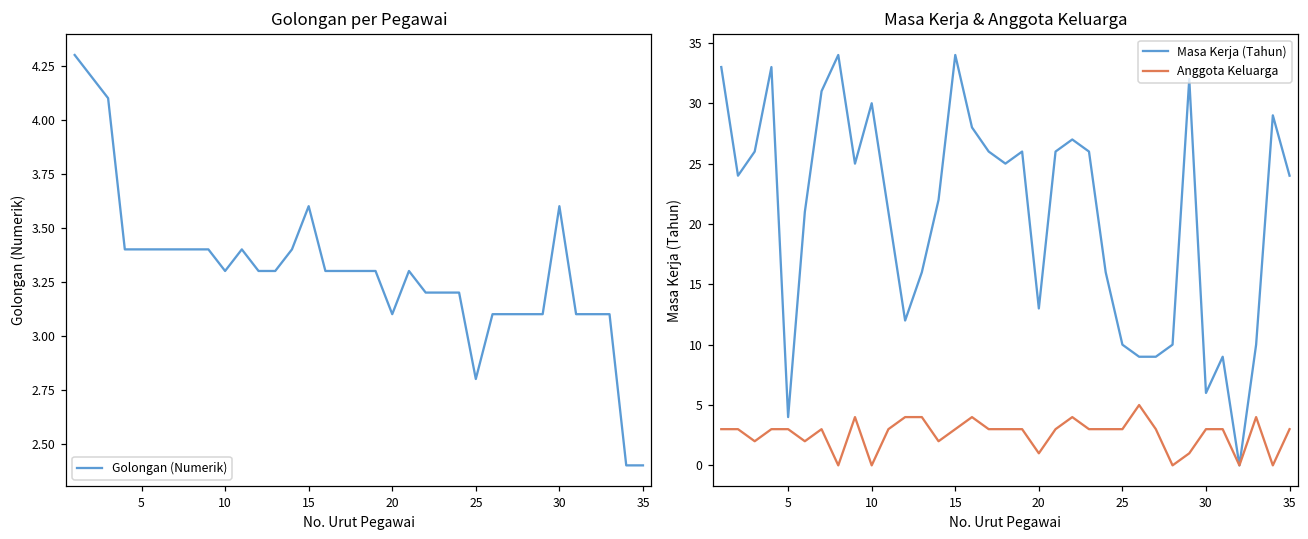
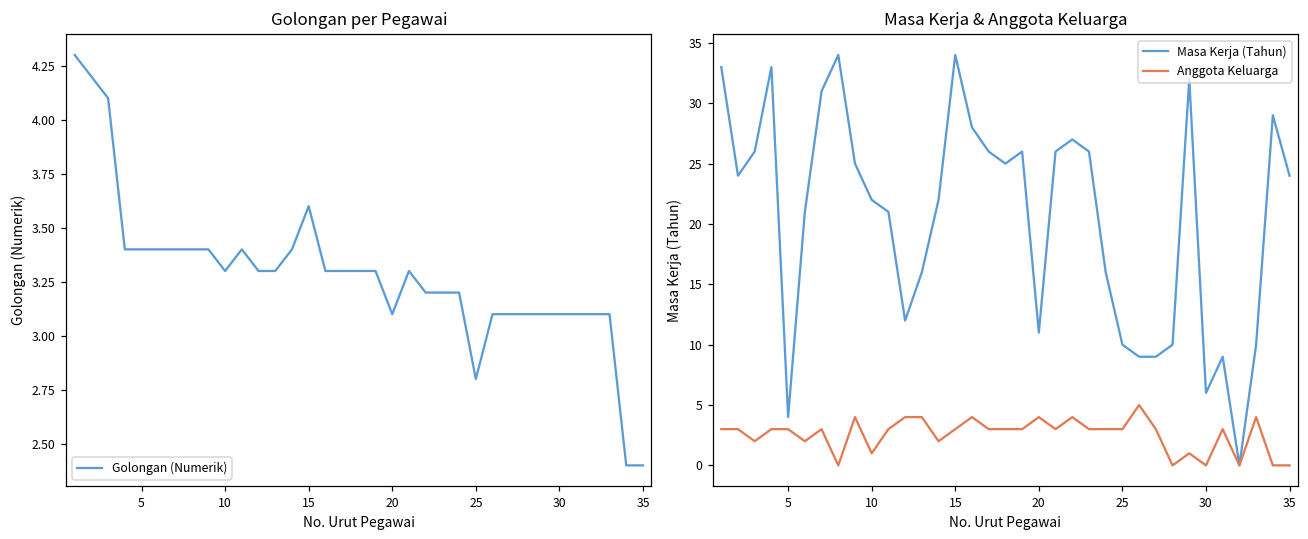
  {
    "Golongan per Pegawai": {
      "5": 3.4,
      "10": 3.3,
      "15": 3.6,
      "20": 3.1,
      "25": 2.8,
-     "30": 3.6,
+     "30": 3.1,
      "35": 2.4
    },
    "Masa Kerja & Anggota Keluarga": {
      "Masa Kerja (Tahun)": {
        "5": 4,
-       "10": 30,
+       "10": 22,
        "15": 34,
-       "20": 13,
+       "20": 11,
        "25": 10,
        "30": 6,
        "35": 24
      },
      "Anggota Keluarga": {
        "5": 3,
-       "10": 0,
+       "10": 1,
        "15": 3,
-       "20": 1,
+       "20": 4,
        "25": 3,
-       "30": 3,
-       "35": 3
+       "30": 0,
+       "35": 0
      }
    }
  }
